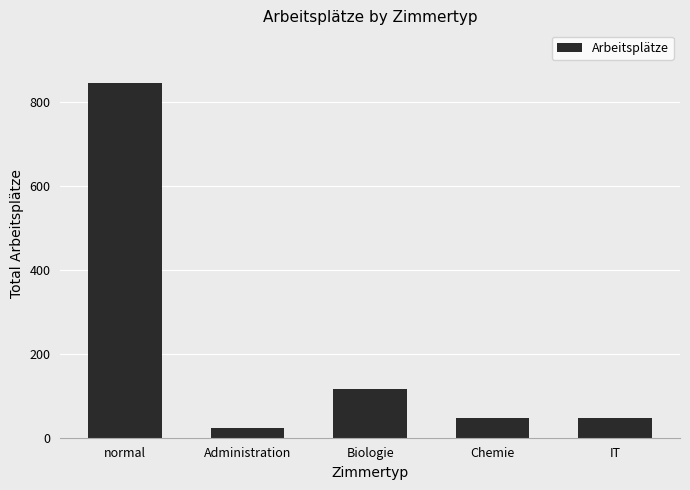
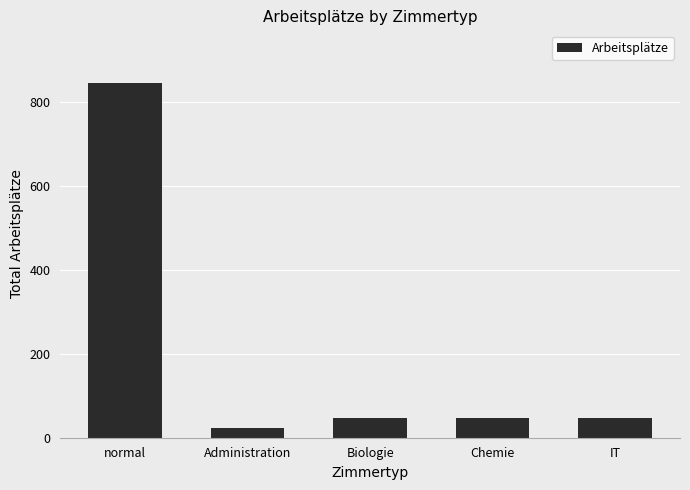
  {
    "normal": 850,
    "Administration": 20,
-   "Biologie": 120,
+   "Biologie": 50,
    "Chemie": 50,
    "IT": 50
  }
